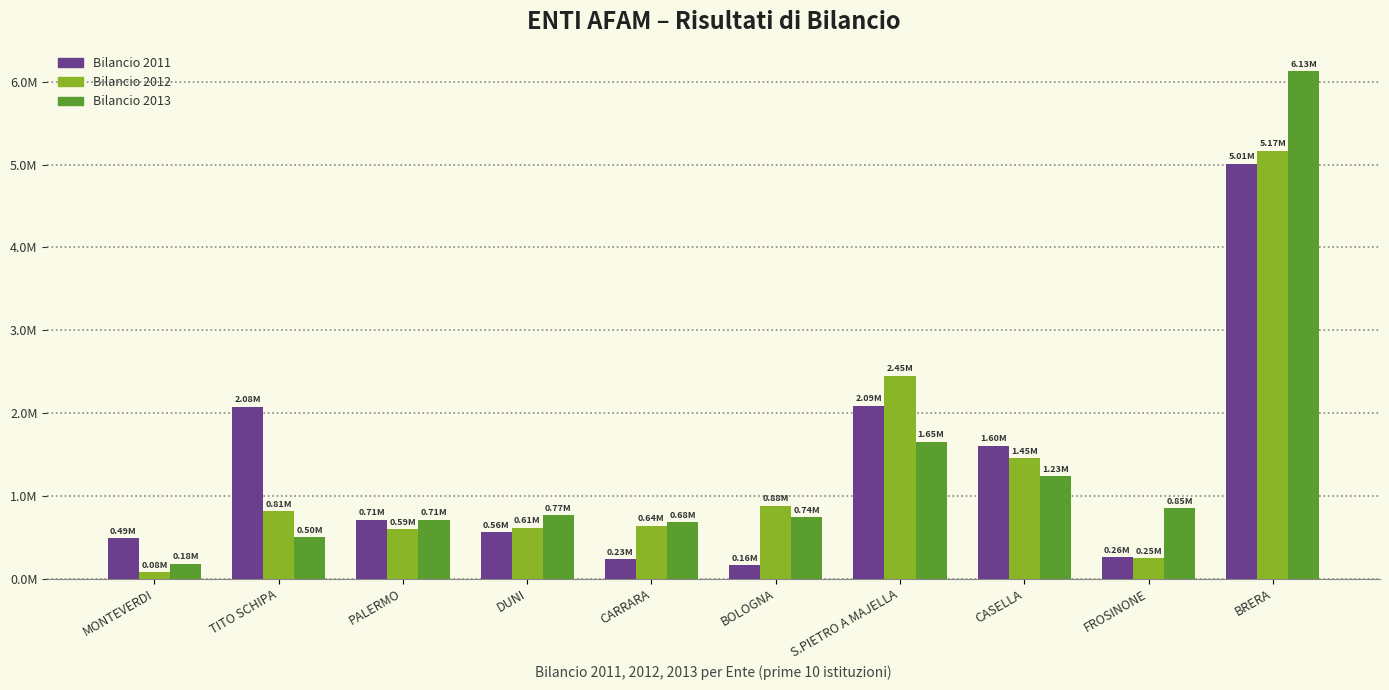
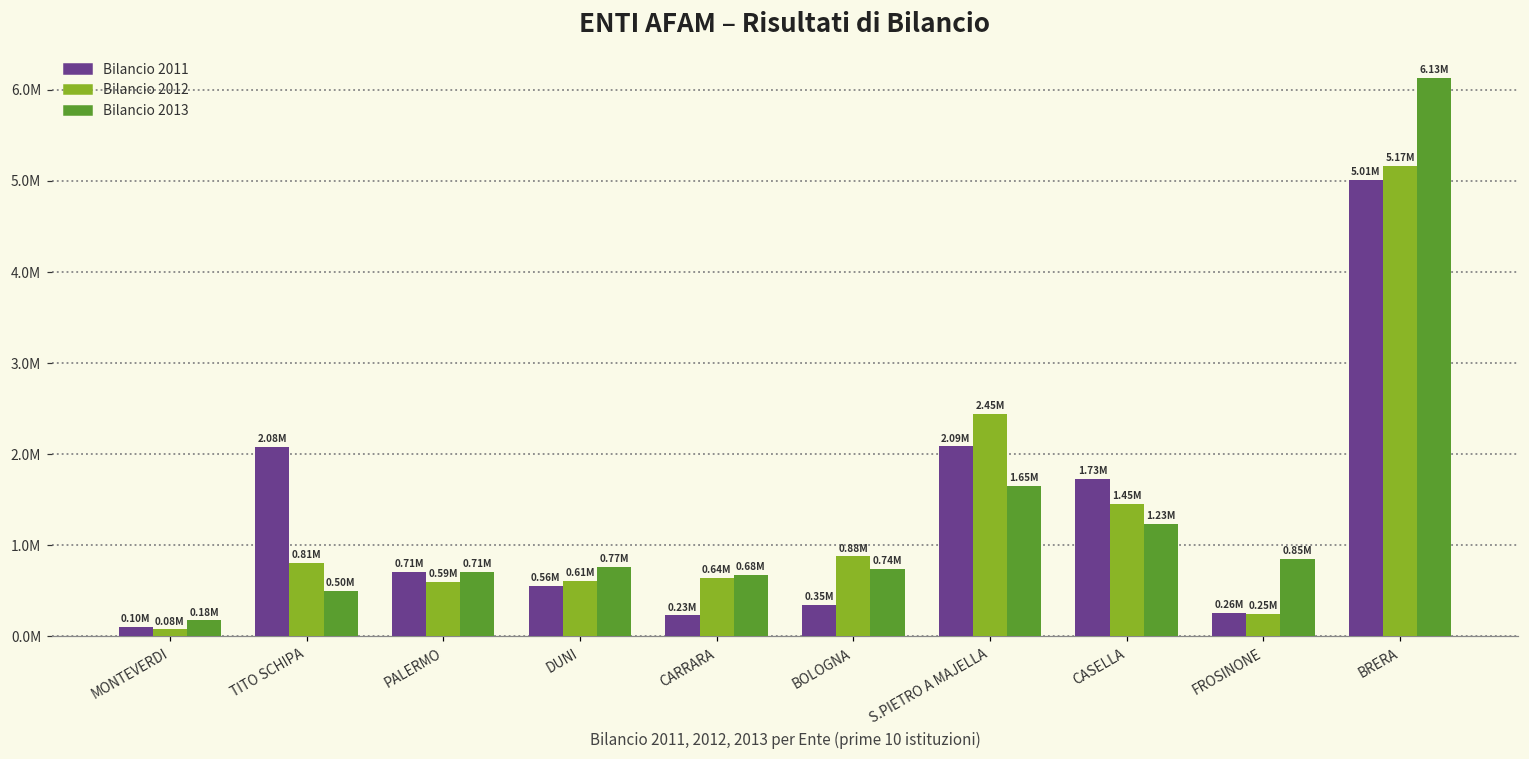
  {
    "Bilancio 2011": {
-     "MONTEVERDI": "0.49M",
+     "MONTEVERDI": "0.10M",
      "TITO SCHIPA": "2.08M",
      "PALERMO": "0.71M",
      "DUNI": "0.56M",
      "CARRARA": "0.23M",
-     "BOLOGNA": "0.16M",
+     "BOLOGNA": "0.35M",
      "S.PIETRO A MAJELLA": "2.09M",
-     "CASELLA": "1.60M",
+     "CASELLA": "1.73M",
      "FROSINONE": "0.26M",
      "BRERA": "5.01M"
    }
  }
